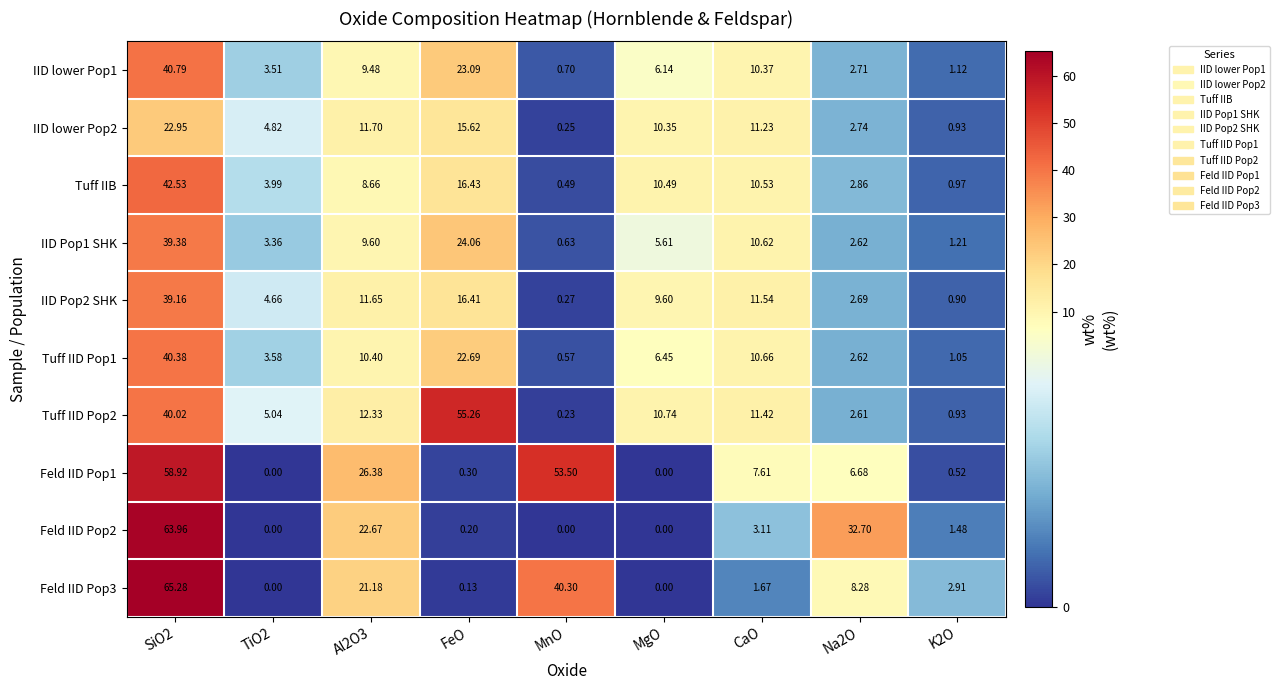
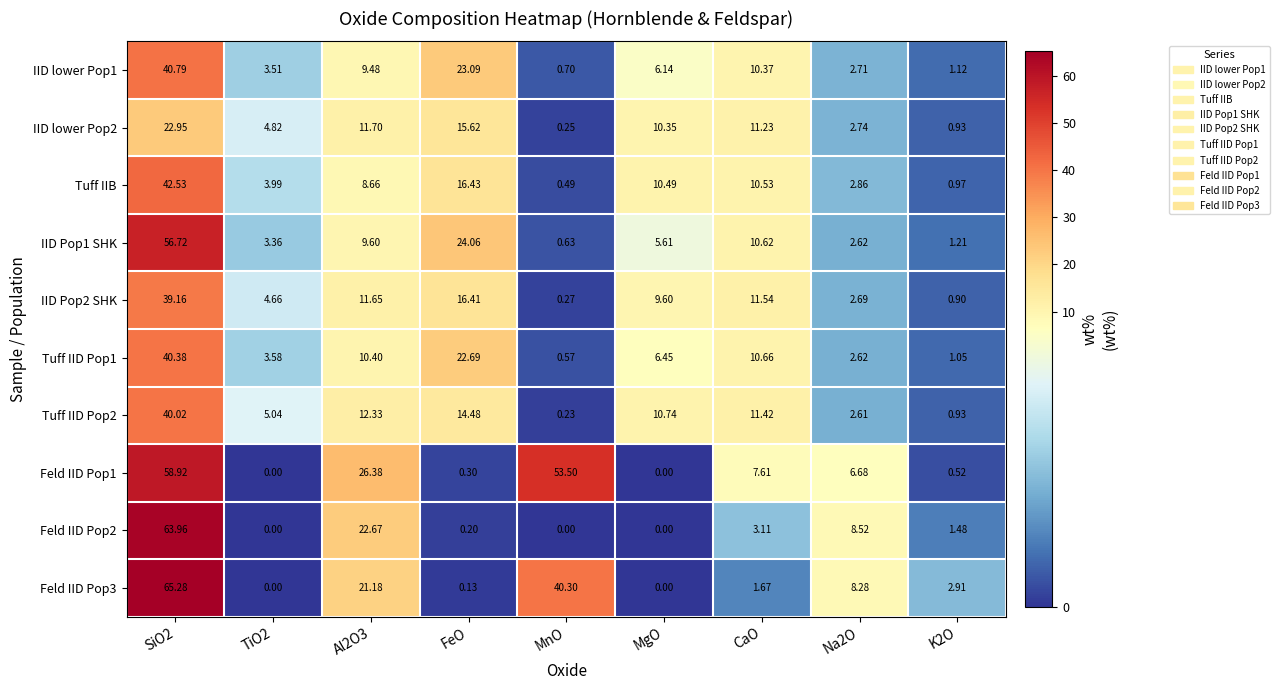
  {
    "IID lower Pop1": {
      "SiO2": 40.79,
      "TiO2": 3.51,
      "Al2O3": 9.48,
      "FeO": 23.09,
      "MnO": 0.70,
      "MgO": 6.14,
      "CaO": 10.37,
      "Na2O": 2.71,
      "K2O": 1.12
    },
    "IID lower Pop2": {
      "SiO2": 22.95,
      "TiO2": 4.82,
      "Al2O3": 11.70,
      "FeO": 15.62,
      "MnO": 0.25,
      "MgO": 10.35,
      "CaO": 11.23,
      "Na2O": 2.74,
      "K2O": 0.93
    },
    "Tuff IIB": {
      "SiO2": 42.53,
      "TiO2": 3.99,
      "Al2O3": 8.66,
      "FeO": 16.43,
      "MnO": 0.49,
      "MgO": 10.49,
      "CaO": 10.53,
      "Na2O": 2.86,
      "K2O": 0.97
    },
    "IID Pop1 SHK": {
-     "SiO2": 39.38,
+     "SiO2": 56.72,
      "TiO2": 3.36,
      "Al2O3": 9.60,
      "FeO": 24.06,
      "MnO": 0.63,
      "MgO": 5.61,
      "CaO": 10.62,
      "Na2O": 2.62,
      "K2O": 1.21
    },
    "IID Pop2 SHK": {
      "SiO2": 39.16,
      "TiO2": 4.66,
      "Al2O3": 11.65,
      "FeO": 16.41,
      "MnO": 0.27,
      "MgO": 9.60,
      "CaO": 11.54,
      "Na2O": 2.69,
      "K2O": 0.90
    },
    "Tuff IID Pop1": {
      "SiO2": 40.38,
      "TiO2": 3.58,
      "Al2O3": 10.40,
      "FeO": 22.69,
      "MnO": 0.57,
      "MgO": 6.45,
      "CaO": 10.66,
      "Na2O": 2.62,
      "K2O": 1.05
    },
    "Tuff IID Pop2": {
      "SiO2": 40.02,
      "TiO2": 5.04,
      "Al2O3": 12.33,
-     "FeO": 55.26,
+     "FeO": 14.48,
      "MnO": 0.23,
      "MgO": 10.74,
      "CaO": 11.42,
      "Na2O": 2.61,
      "K2O": 0.93
    },
    "Feld IID Pop1": {
      "SiO2": 58.92,
      "TiO2": 0.00,
      "Al2O3": 26.38,
      "FeO": 0.30,
      "MnO": 53.50,
      "MgO": 0.00,
      "CaO": 7.61,
      "Na2O": 6.68,
      "K2O": 0.52
    },
    "Feld IID Pop2": {
      "SiO2": 63.96,
      "TiO2": 0.00,
      "Al2O3": 22.67,
      "FeO": 0.20,
      "MnO": 0.00,
      "MgO": 0.00,
      "CaO": 3.11,
-     "Na2O": 32.70,
+     "Na2O": 8.52,
      "K2O": 1.48
    },
    "Feld IID Pop3": {
      "SiO2": 65.28,
      "TiO2": 0.00,
      "Al2O3": 21.18,
      "FeO": 0.13,
      "MnO": 40.30,
      "MgO": 0.00,
      "CaO": 1.67,
      "Na2O": 8.28,
      "K2O": 2.91
    }
  }
